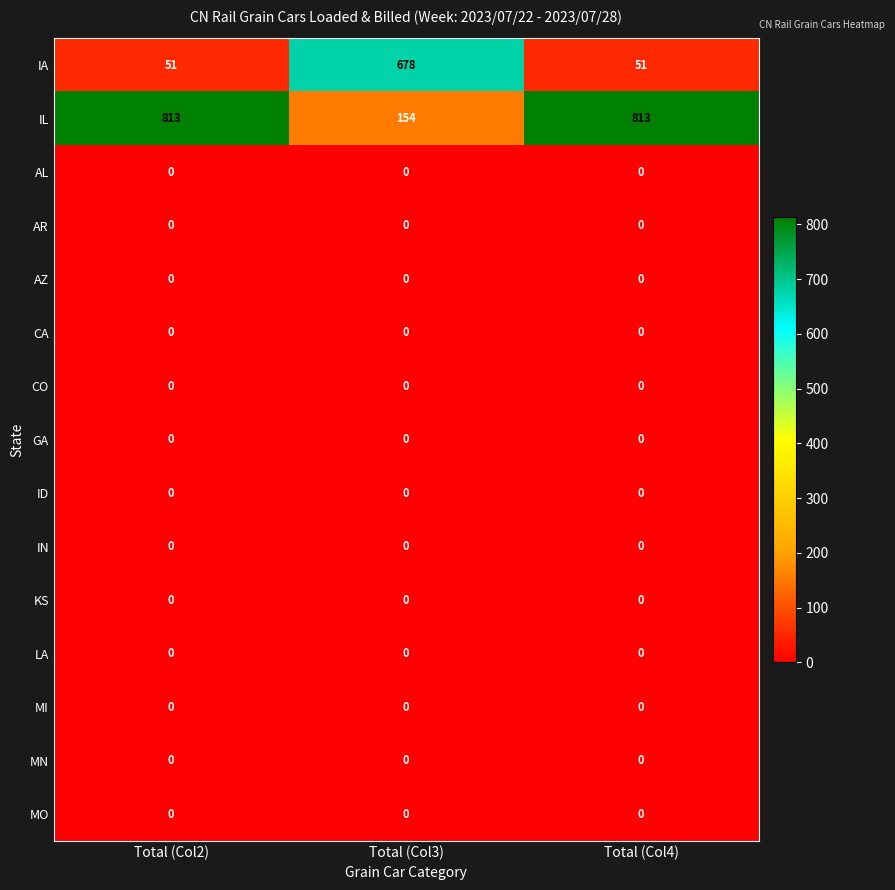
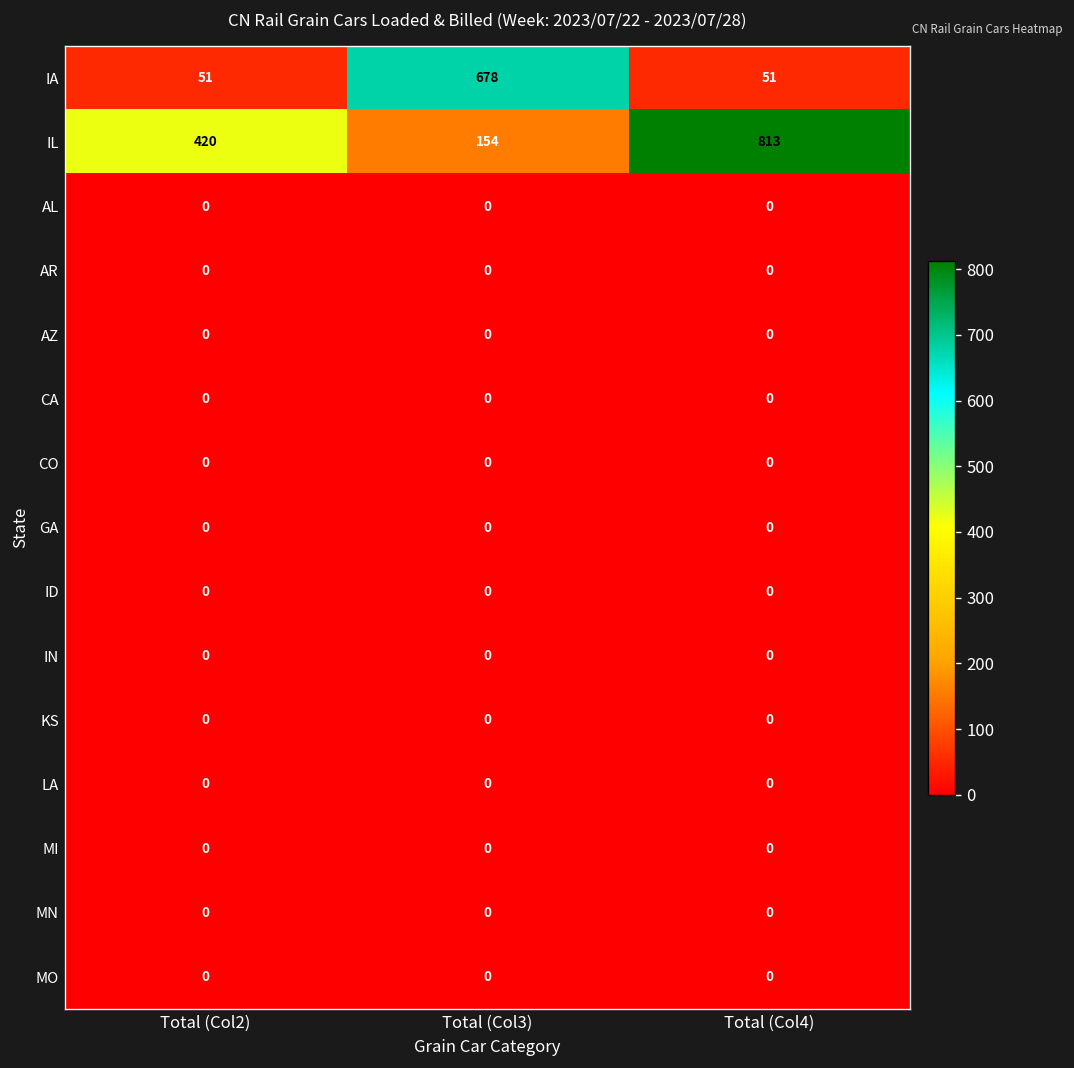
  {
    "IA": {
      "Total (Col2)": 51,
      "Total (Col3)": 678,
      "Total (Col4)": 51
    },
    "IL": {
-     "Total (Col2)": 813,
+     "Total (Col2)": 420,
      "Total (Col3)": 154,
      "Total (Col4)": 813
    },
    "AL": {
      "Total (Col2)": 0,
      "Total (Col3)": 0,
      "Total (Col4)": 0
    },
    "AR": {
      "Total (Col2)": 0,
      "Total (Col3)": 0,
      "Total (Col4)": 0
    },
    "AZ": {
      "Total (Col2)": 0,
      "Total (Col3)": 0,
      "Total (Col4)": 0
    },
    "CA": {
      "Total (Col2)": 0,
      "Total (Col3)": 0,
      "Total (Col4)": 0
    },
    "CO": {
      "Total (Col2)": 0,
      "Total (Col3)": 0,
      "Total (Col4)": 0
    },
    "GA": {
      "Total (Col2)": 0,
      "Total (Col3)": 0,
      "Total (Col4)": 0
    },
    "ID": {
      "Total (Col2)": 0,
      "Total (Col3)": 0,
      "Total (Col4)": 0
    },
    "IN": {
      "Total (Col2)": 0,
      "Total (Col3)": 0,
      "Total (Col4)": 0
    },
    "KS": {
      "Total (Col2)": 0,
      "Total (Col3)": 0,
      "Total (Col4)": 0
    },
    "LA": {
      "Total (Col2)": 0,
      "Total (Col3)": 0,
      "Total (Col4)": 0
    },
    "MI": {
      "Total (Col2)": 0,
      "Total (Col3)": 0,
      "Total (Col4)": 0
    },
    "MN": {
      "Total (Col2)": 0,
      "Total (Col3)": 0,
      "Total (Col4)": 0
    },
    "MO": {
      "Total (Col2)": 0,
      "Total (Col3)": 0,
      "Total (Col4)": 0
    }
  }
